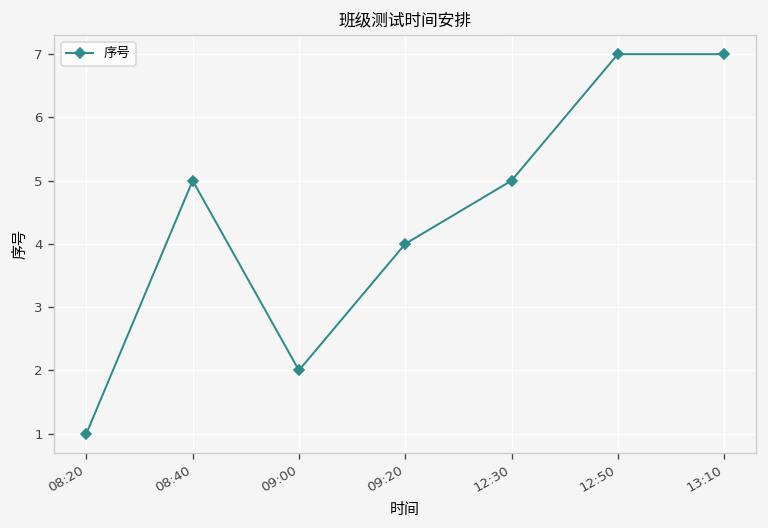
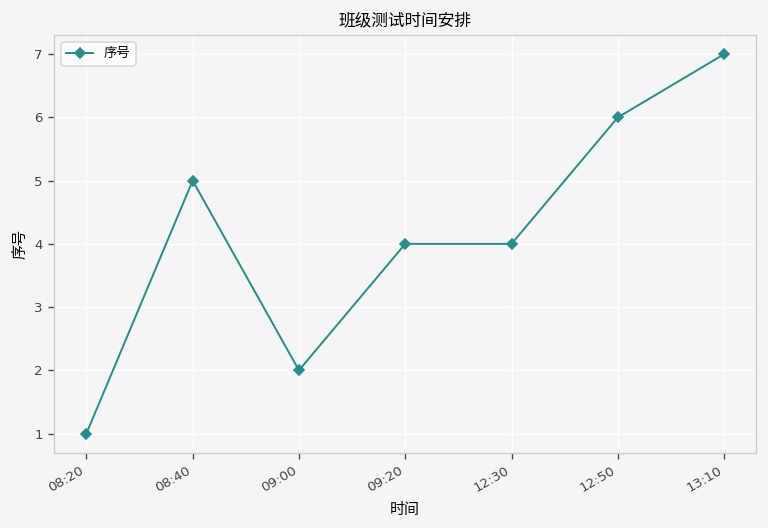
  {
    "08:20": 1,
    "08:40": 5,
    "09:00": 2,
    "09:20": 4,
-   "12:30": 5,
-   "12:50": 7,
+   "12:30": 4,
+   "12:50": 6,
    "13:10": 7
  }
